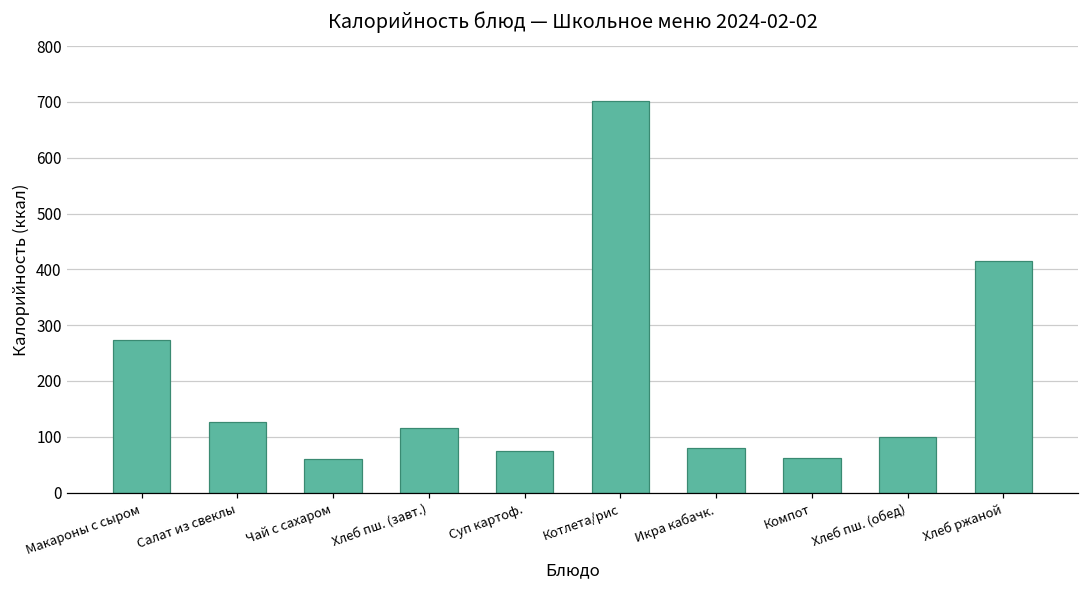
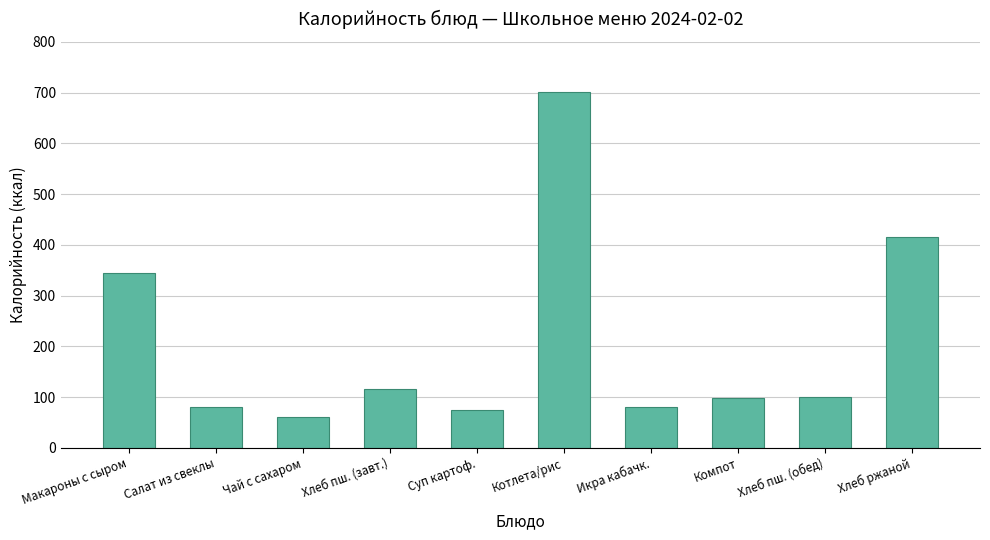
  {
-   "Макароны с сыром": 270,
-   "Салат из свеклы": 130,
+   "Макароны с сыром": 340,
+   "Салат из свеклы": 80,
    "Чай с сахаром": 60,
    "Хлеб пш. (завт.)": 120,
    "Суп картоф.": 70,
    "Котлета/рис": 700,
    "Икра кабачк.": 80,
-   "Компот": 60,
+   "Компот": 100,
    "Хлеб пш. (обед)": 100,
    "Хлеб ржаной": 420
  }
